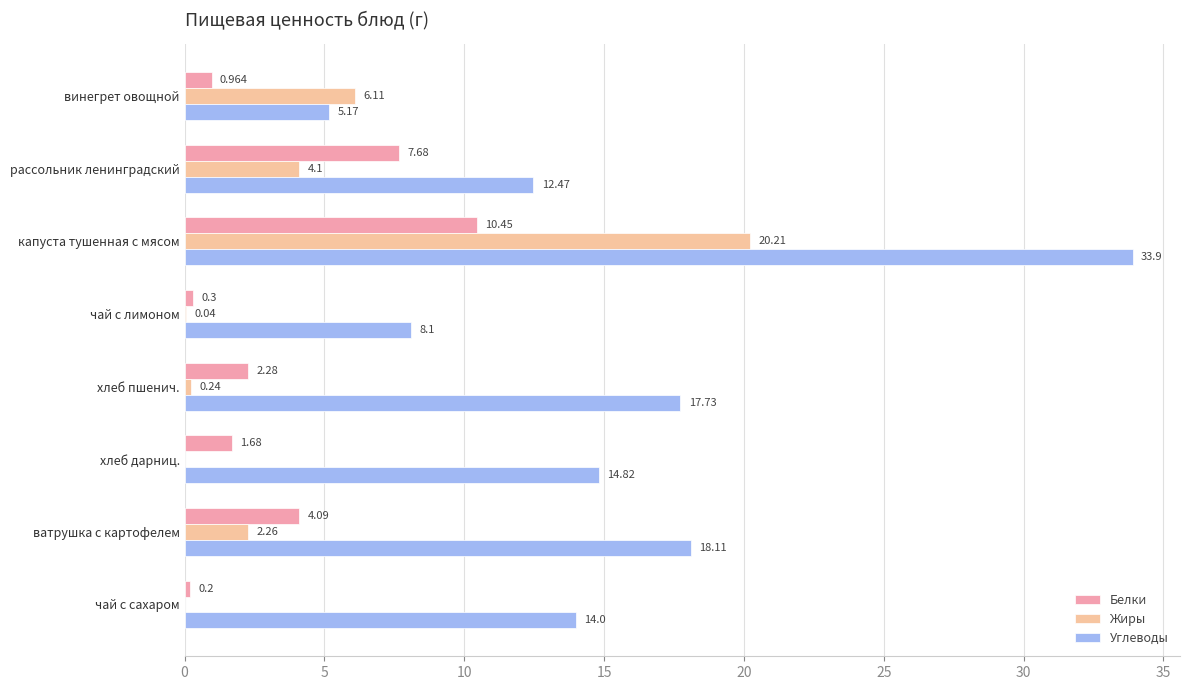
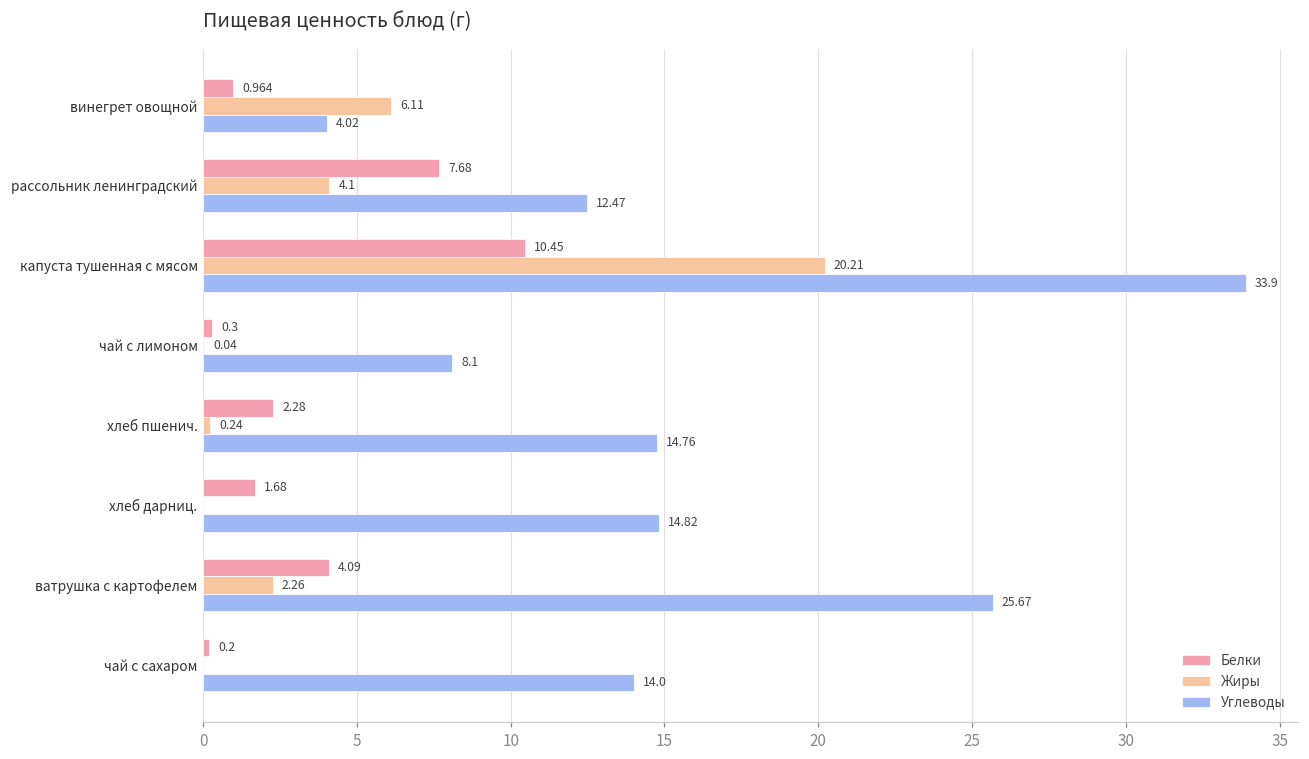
  {
    "Углеводы": {
-     "винегрет овощной": 5.17,
+     "винегрет овощной": 4.02,
      "рассольник ленинградский": 12.47,
      "капуста тушенная с мясом": 33.9,
      "чай с лимоном": 8.1,
-     "хлеб пшенич.": 17.73,
+     "хлеб пшенич.": 14.76,
      "хлеб дарниц.": 14.82,
-     "ватрушка с картофелем": 18.11,
+     "ватрушка с картофелем": 25.67,
      "чай с сахаром": 14.0
    }
  }
